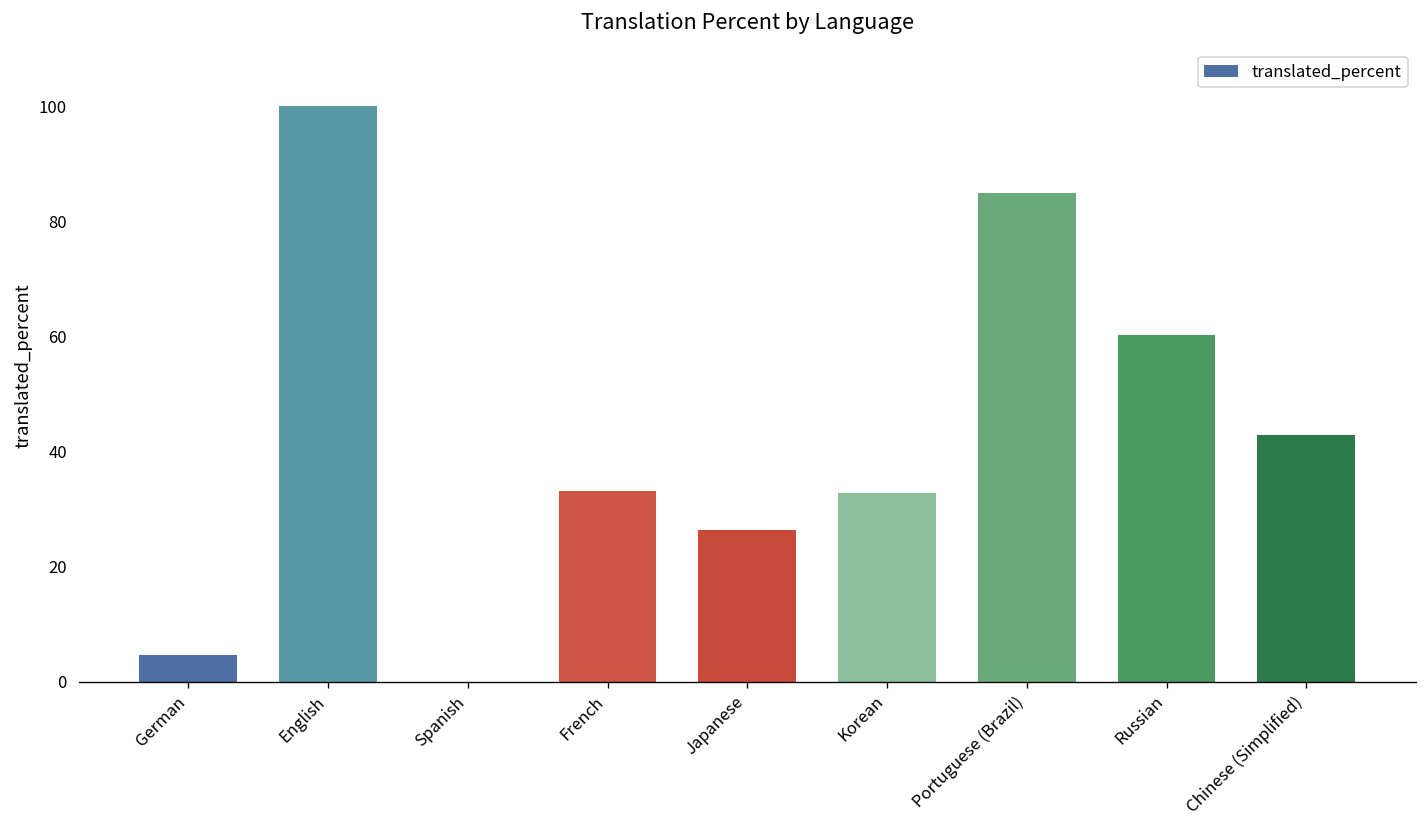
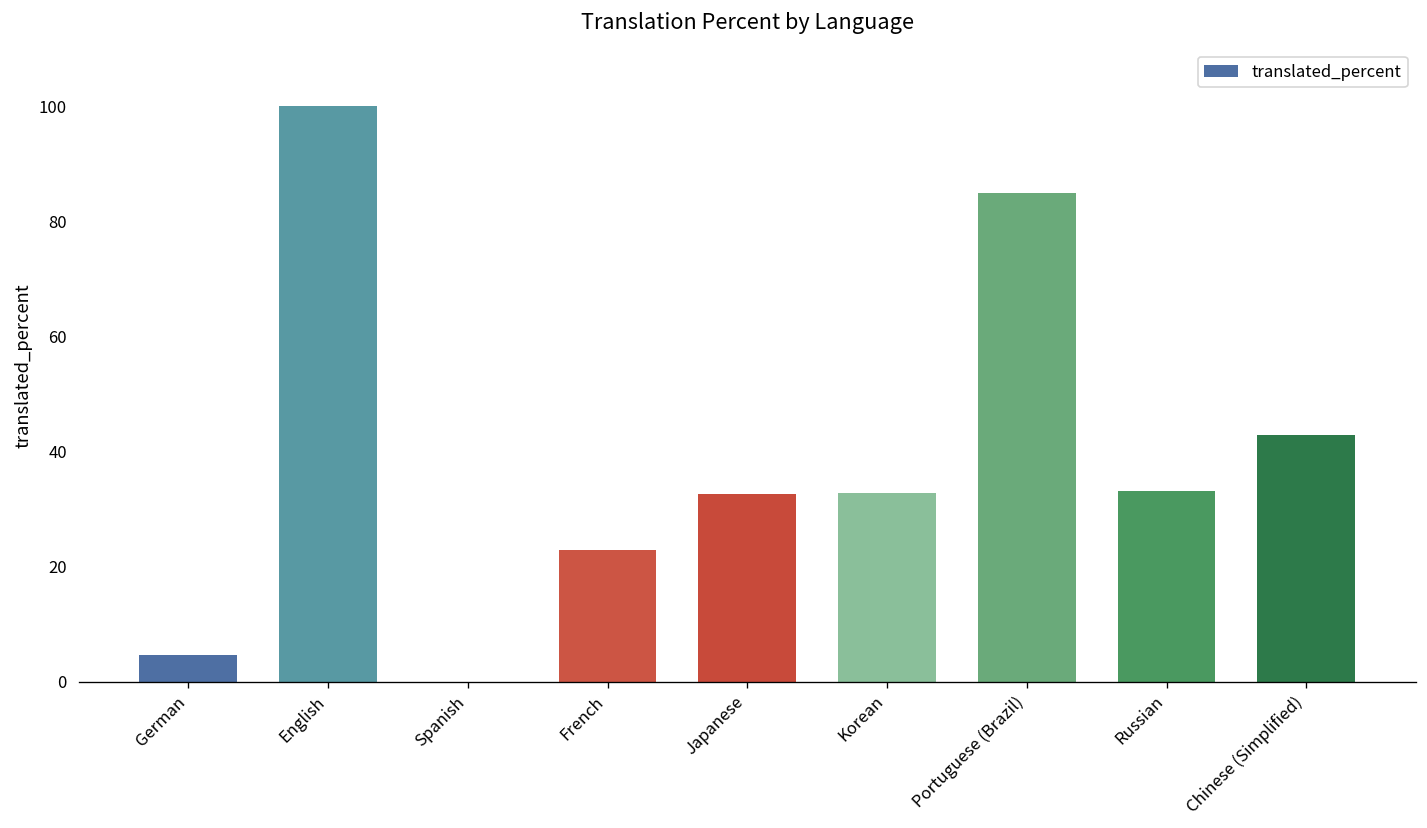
  {
    "German": 5,
    "English": 100,
    "Spanish": 0,
-   "French": 33,
-   "Japanese": 26,
+   "French": 23,
+   "Japanese": 33,
    "Korean": 33,
    "Portuguese (Brazil)": 85,
-   "Russian": 60,
+   "Russian": 33,
    "Chinese (Simplified)": 43
  }
